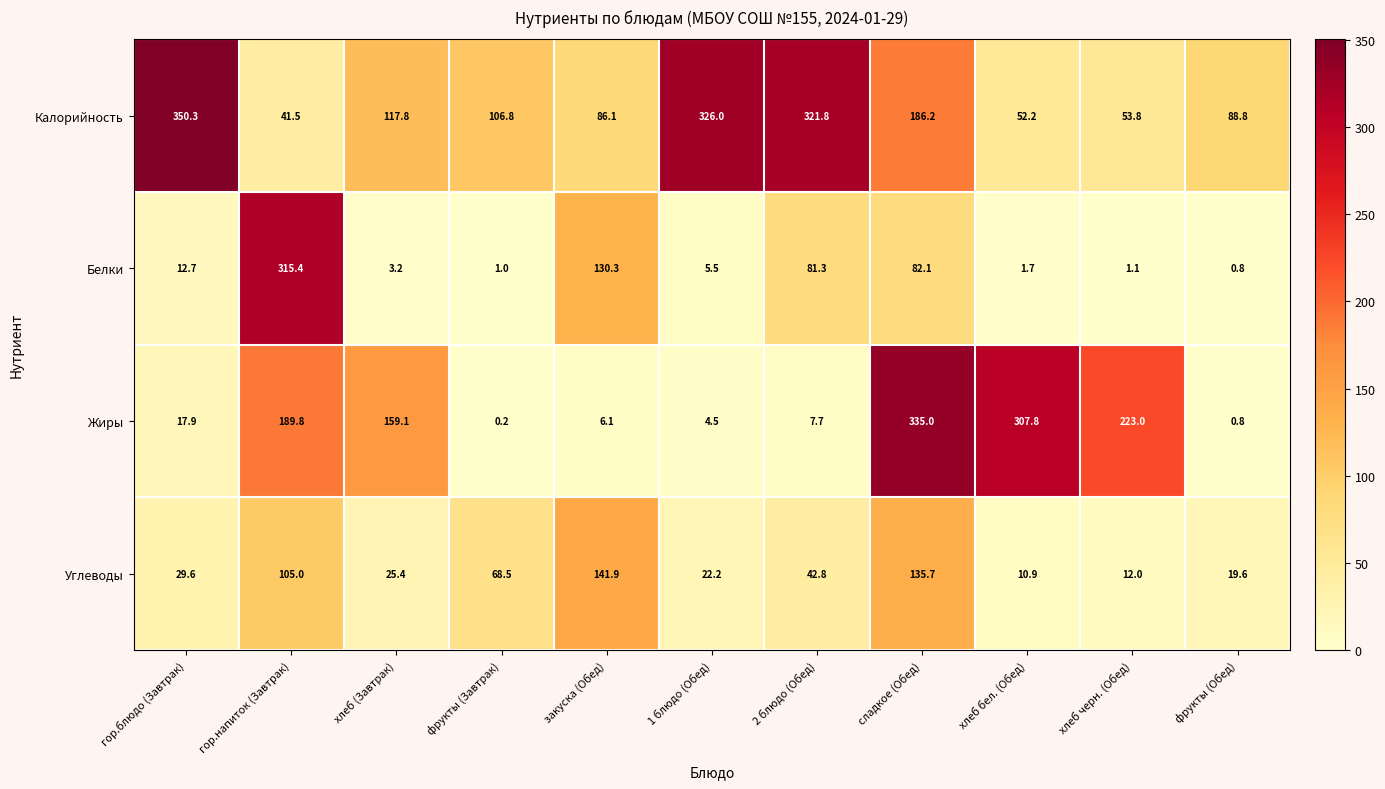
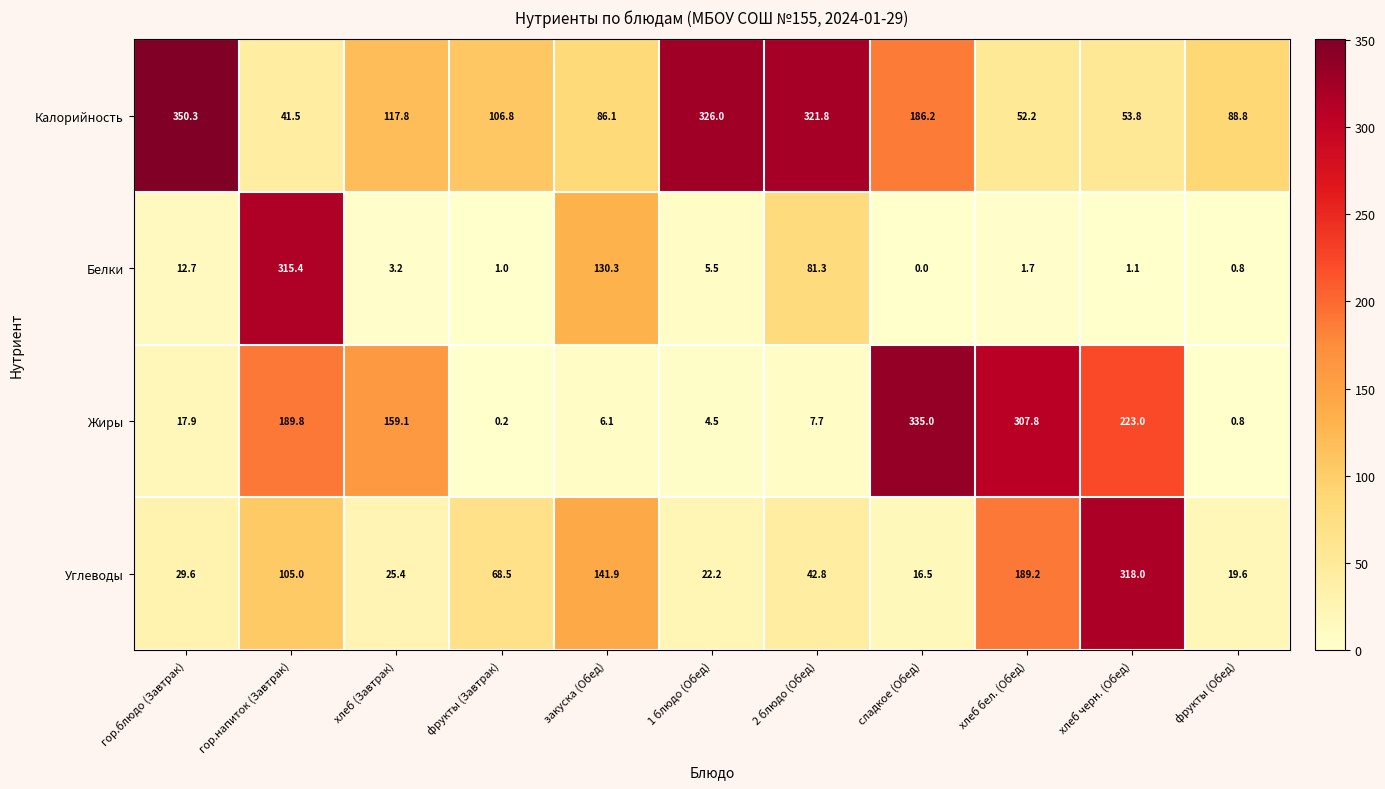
  {
    "Калорийность": {
      "гор.блюдо (Завтрак)": 350.3,
      "гор.напиток (Завтрак)": 41.5,
      "хлеб (Завтрак)": 117.8,
      "фрукты (Завтрак)": 106.8,
      "закуска (Обед)": 86.1,
      "1 блюдо (Обед)": 326.0,
      "2 блюдо (Обед)": 321.8,
      "сладкое (Обед)": 186.2,
      "хлеб бел. (Обед)": 52.2,
      "хлеб черн. (Обед)": 53.8,
      "фрукты (Обед)": 88.8
    },
    "Белки": {
      "гор.блюдо (Завтрак)": 12.7,
      "гор.напиток (Завтрак)": 315.4,
      "хлеб (Завтрак)": 3.2,
      "фрукты (Завтрак)": 1.0,
      "закуска (Обед)": 130.3,
      "1 блюдо (Обед)": 5.5,
      "2 блюдо (Обед)": 81.3,
-     "сладкое (Обед)": 82.1,
+     "сладкое (Обед)": 0.0,
      "хлеб бел. (Обед)": 1.7,
      "хлеб черн. (Обед)": 1.1,
      "фрукты (Обед)": 0.8
    },
    "Жиры": {
      "гор.блюдо (Завтрак)": 17.9,
      "гор.напиток (Завтрак)": 189.8,
      "хлеб (Завтрак)": 159.1,
      "фрукты (Завтрак)": 0.2,
      "закуска (Обед)": 6.1,
      "1 блюдо (Обед)": 4.5,
      "2 блюдо (Обед)": 7.7,
      "сладкое (Обед)": 335.0,
      "хлеб бел. (Обед)": 307.8,
      "хлеб черн. (Обед)": 223.0,
      "фрукты (Обед)": 0.8
    },
    "Углеводы": {
      "гор.блюдо (Завтрак)": 29.6,
      "гор.напиток (Завтрак)": 105.0,
      "хлеб (Завтрак)": 25.4,
      "фрукты (Завтрак)": 68.5,
      "закуска (Обед)": 141.9,
      "1 блюдо (Обед)": 22.2,
      "2 блюдо (Обед)": 42.8,
-     "сладкое (Обед)": 135.7,
-     "хлеб бел. (Обед)": 10.9,
-     "хлеб черн. (Обед)": 12.0,
+     "сладкое (Обед)": 16.5,
+     "хлеб бел. (Обед)": 189.2,
+     "хлеб черн. (Обед)": 318.0,
      "фрукты (Обед)": 19.6
    }
  }
